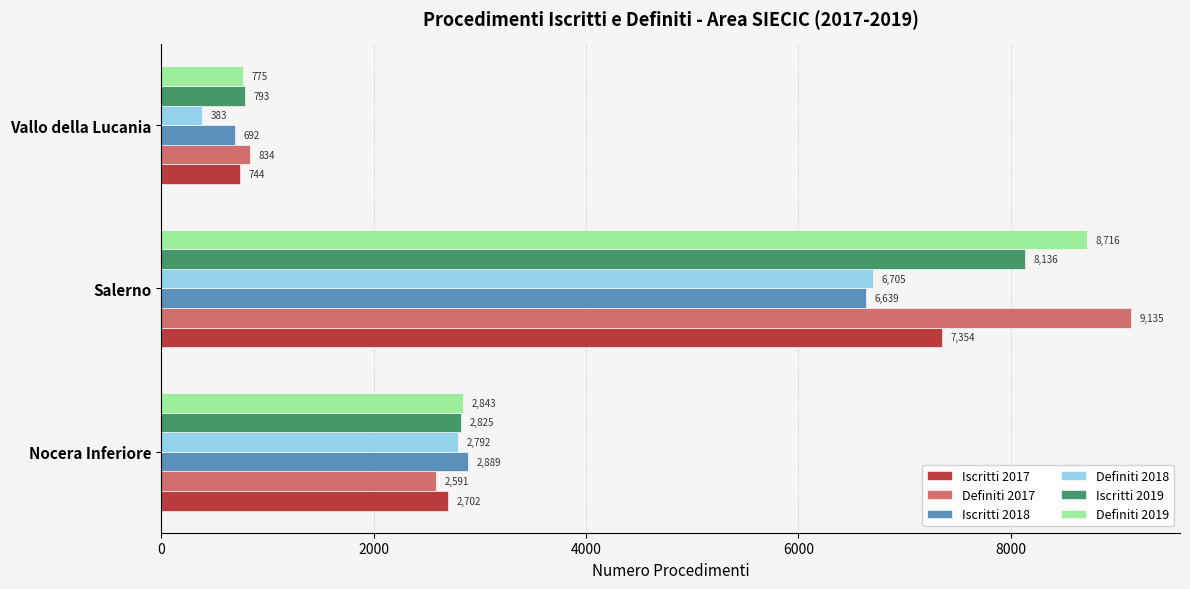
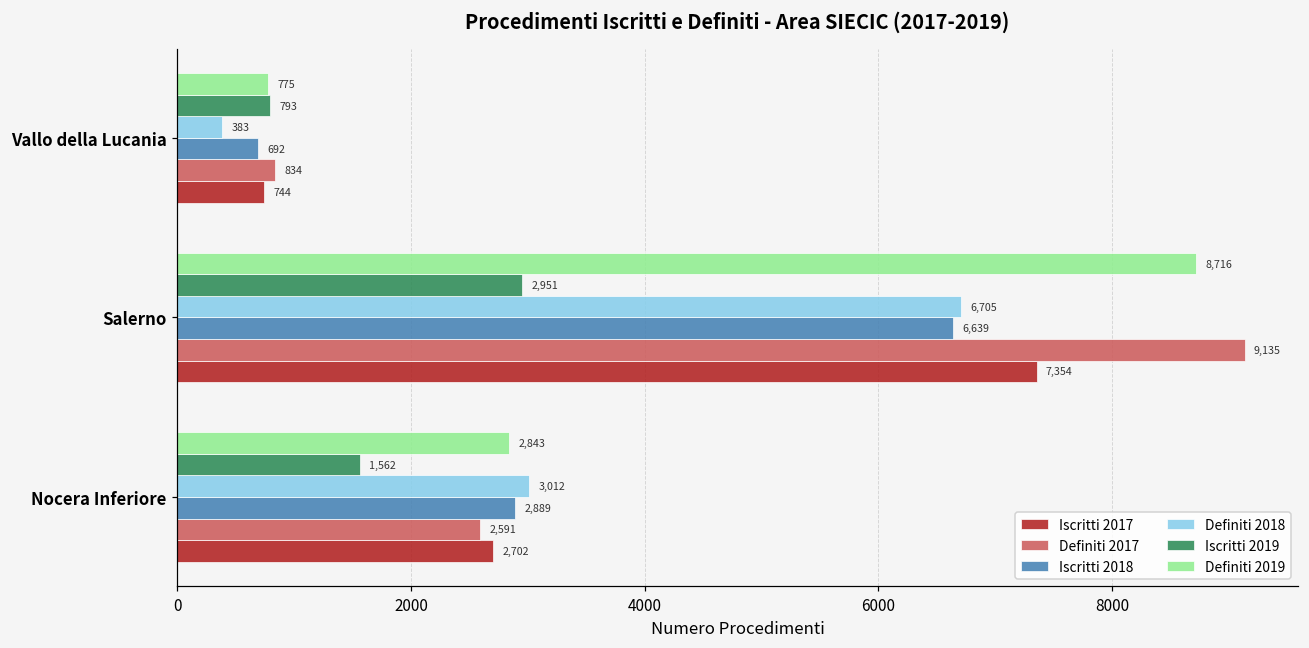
  {
    "Iscritti 2017": {
      "Vallo della Lucania": "744",
      "Salerno": "7,354",
      "Nocera Inferiore": "2,702"
    },
    "Definiti 2017": {
      "Vallo della Lucania": "834",
      "Salerno": "9,135",
      "Nocera Inferiore": "2,591"
    },
    "Iscritti 2018": {
      "Vallo della Lucania": "692",
      "Salerno": "6,639",
      "Nocera Inferiore": "2,889"
    },
    "Definiti 2018": {
      "Vallo della Lucania": "383",
      "Salerno": "6,705",
-     "Nocera Inferiore": "2,792"
+     "Nocera Inferiore": "3,012"
    },
    "Iscritti 2019": {
      "Vallo della Lucania": "793",
-     "Salerno": "8,136",
-     "Nocera Inferiore": "2,825"
+     "Salerno": "2,951",
+     "Nocera Inferiore": "1,562"
    },
    "Definiti 2019": {
      "Vallo della Lucania": "775",
      "Salerno": "8,716",
      "Nocera Inferiore": "2,843"
    }
  }
